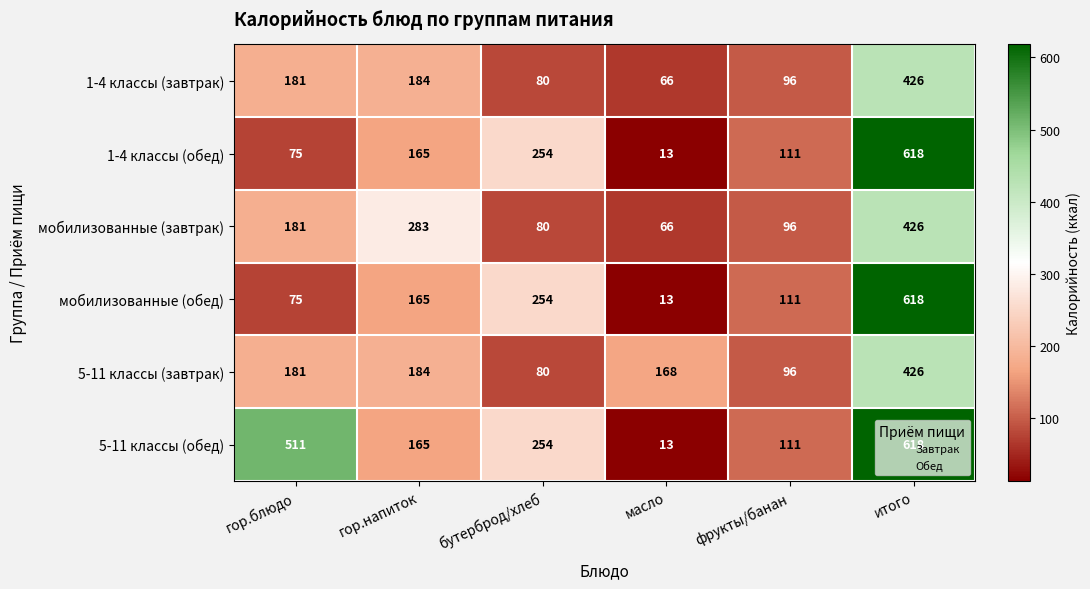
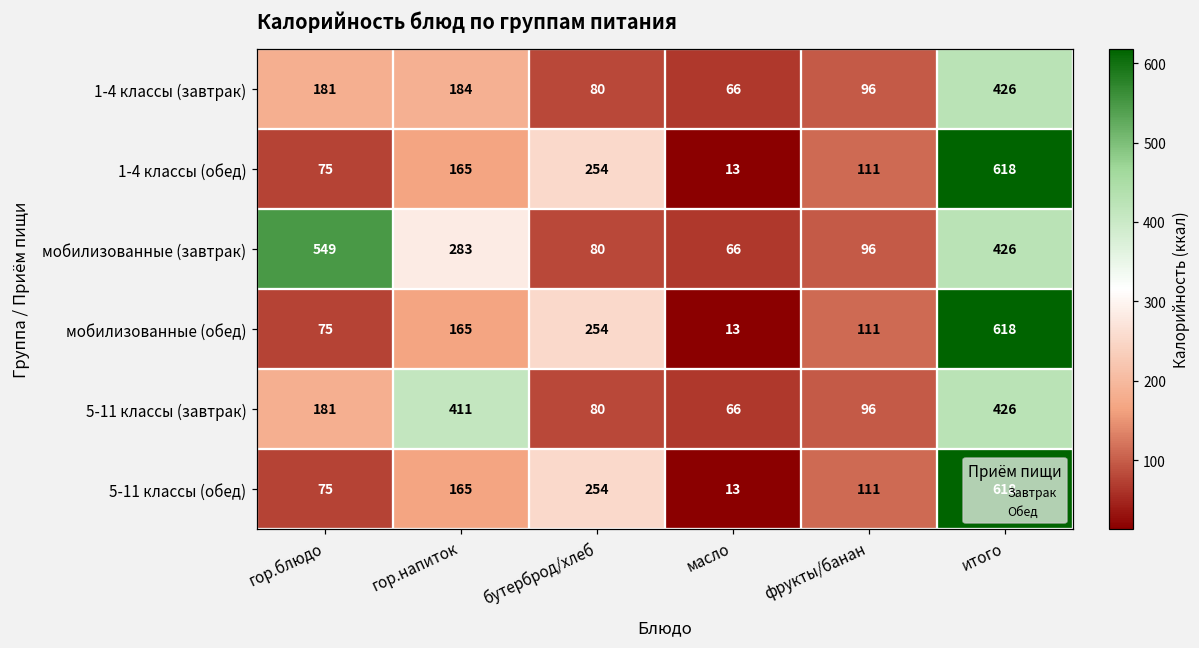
  {
    "1-4 классы (завтрак)": {
      "гор.блюдо": 181,
      "гор.напиток": 184,
      "бутерброд/хлеб": 80,
      "масло": 66,
      "фрукты/банан": 96,
      "итого": 426
    },
    "1-4 классы (обед)": {
      "гор.блюдо": 75,
      "гор.напиток": 165,
      "бутерброд/хлеб": 254,
      "масло": 13,
      "фрукты/банан": 111,
      "итого": 618
    },
    "мобилизованные (завтрак)": {
-     "гор.блюдо": 181,
+     "гор.блюдо": 549,
      "гор.напиток": 283,
      "бутерброд/хлеб": 80,
      "масло": 66,
      "фрукты/банан": 96,
      "итого": 426
    },
    "мобилизованные (обед)": {
      "гор.блюдо": 75,
      "гор.напиток": 165,
      "бутерброд/хлеб": 254,
      "масло": 13,
      "фрукты/банан": 111,
      "итого": 618
    },
    "5-11 классы (завтрак)": {
      "гор.блюдо": 181,
-     "гор.напиток": 184,
+     "гор.напиток": 411,
      "бутерброд/хлеб": 80,
-     "масло": 168,
+     "масло": 66,
      "фрукты/банан": 96,
      "итого": 426
    },
    "5-11 классы (обед)": {
-     "гор.блюдо": 511,
+     "гор.блюдо": 75,
      "гор.напиток": 165,
      "бутерброд/хлеб": 254,
      "масло": 13,
      "фрукты/банан": 111
    }
  }
